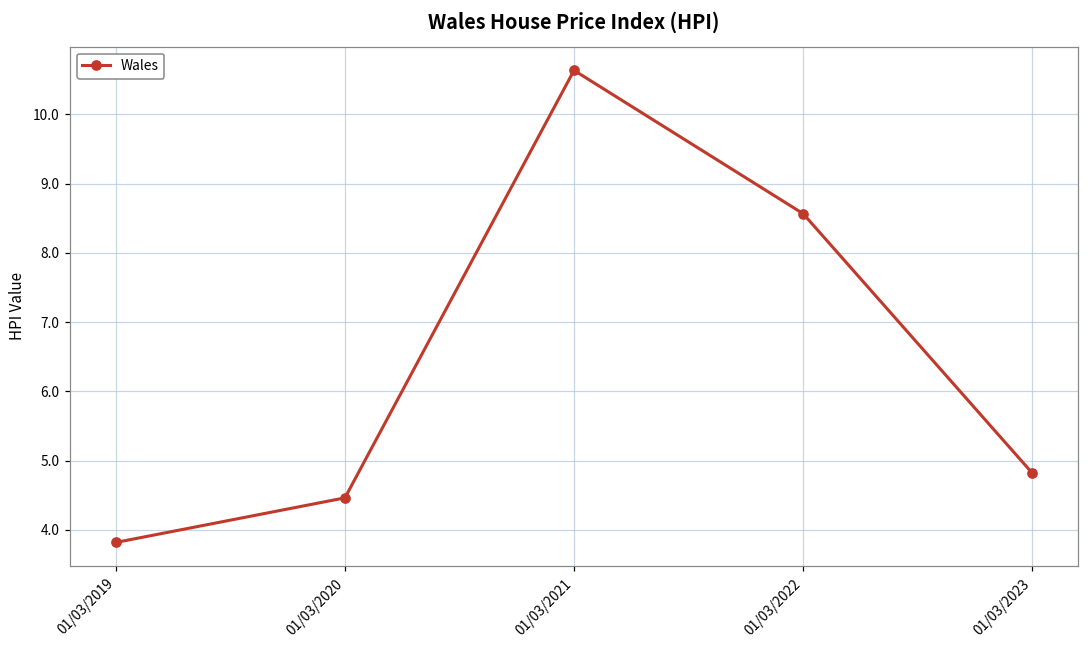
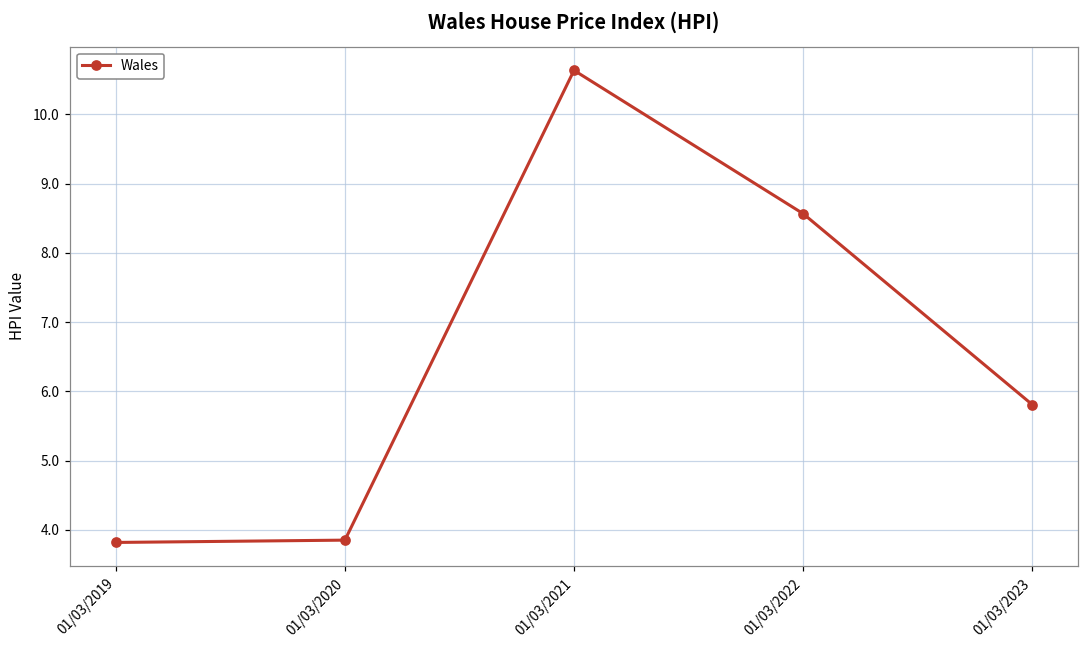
  {
    "01/03/2019": 3.8,
-   "01/03/2020": 4.5,
+   "01/03/2020": 3.9,
    "01/03/2021": 10.6,
    "01/03/2022": 8.6,
-   "01/03/2023": 4.8
+   "01/03/2023": 5.8
  }
